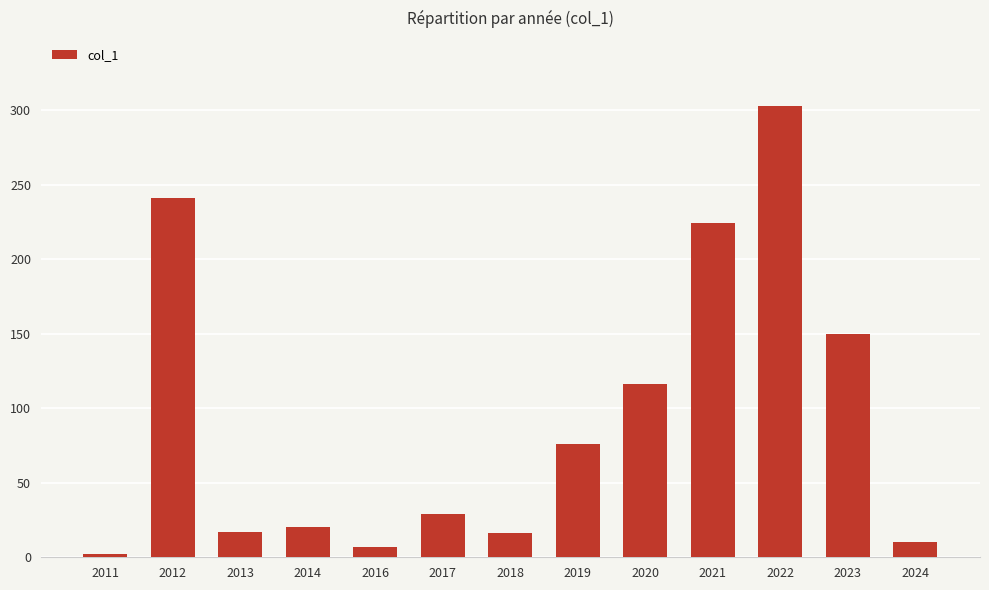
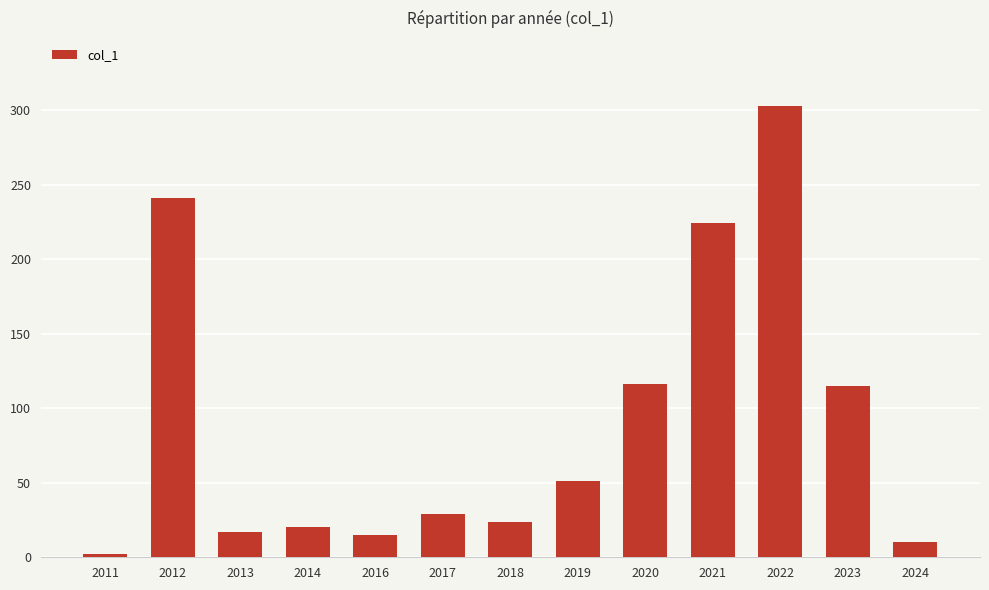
  {
    "2011": 2,
    "2012": 241,
    "2013": 17,
    "2014": 20,
-   "2016": 7,
+   "2016": 15,
    "2017": 29,
-   "2018": 16,
-   "2019": 76,
+   "2018": 24,
+   "2019": 51,
    "2020": 116,
    "2021": 224,
    "2022": 303,
-   "2023": 150,
+   "2023": 115,
    "2024": 10
  }
